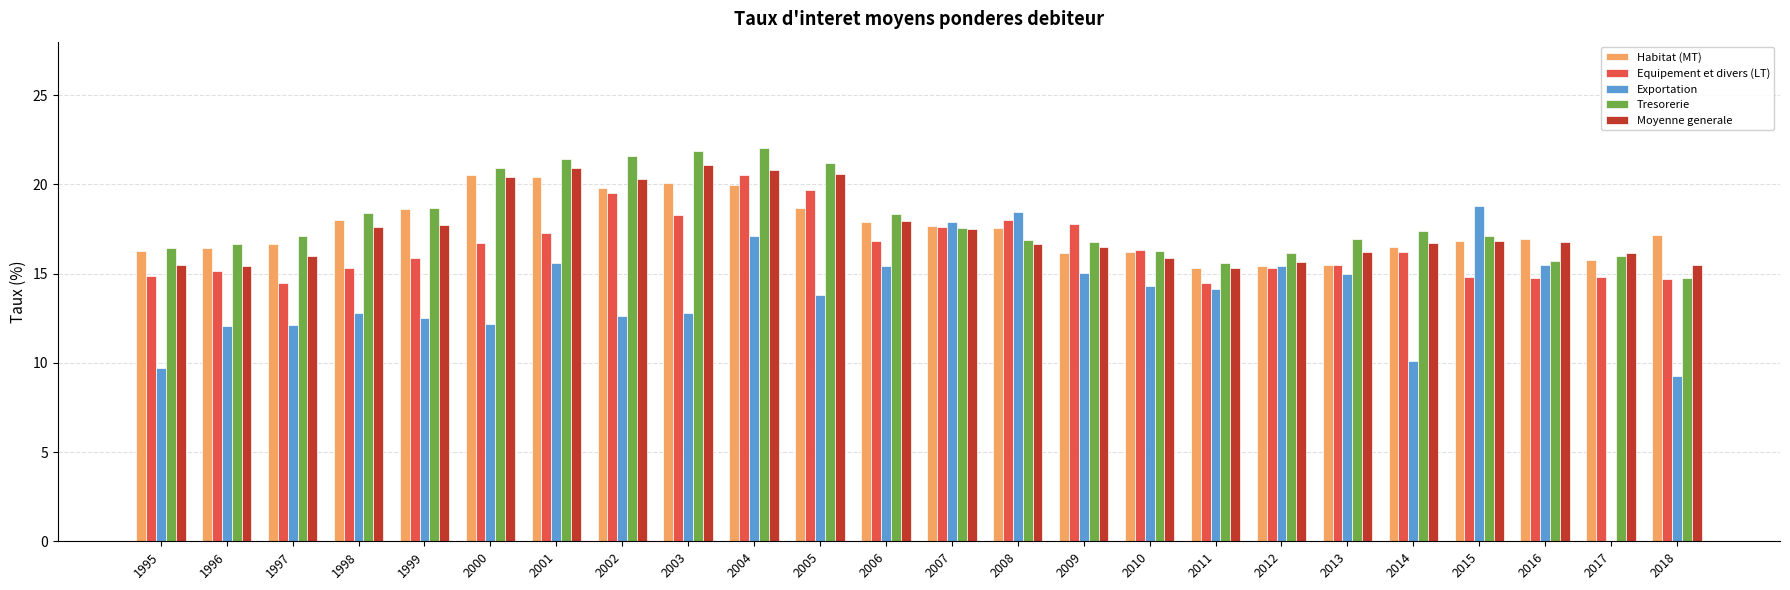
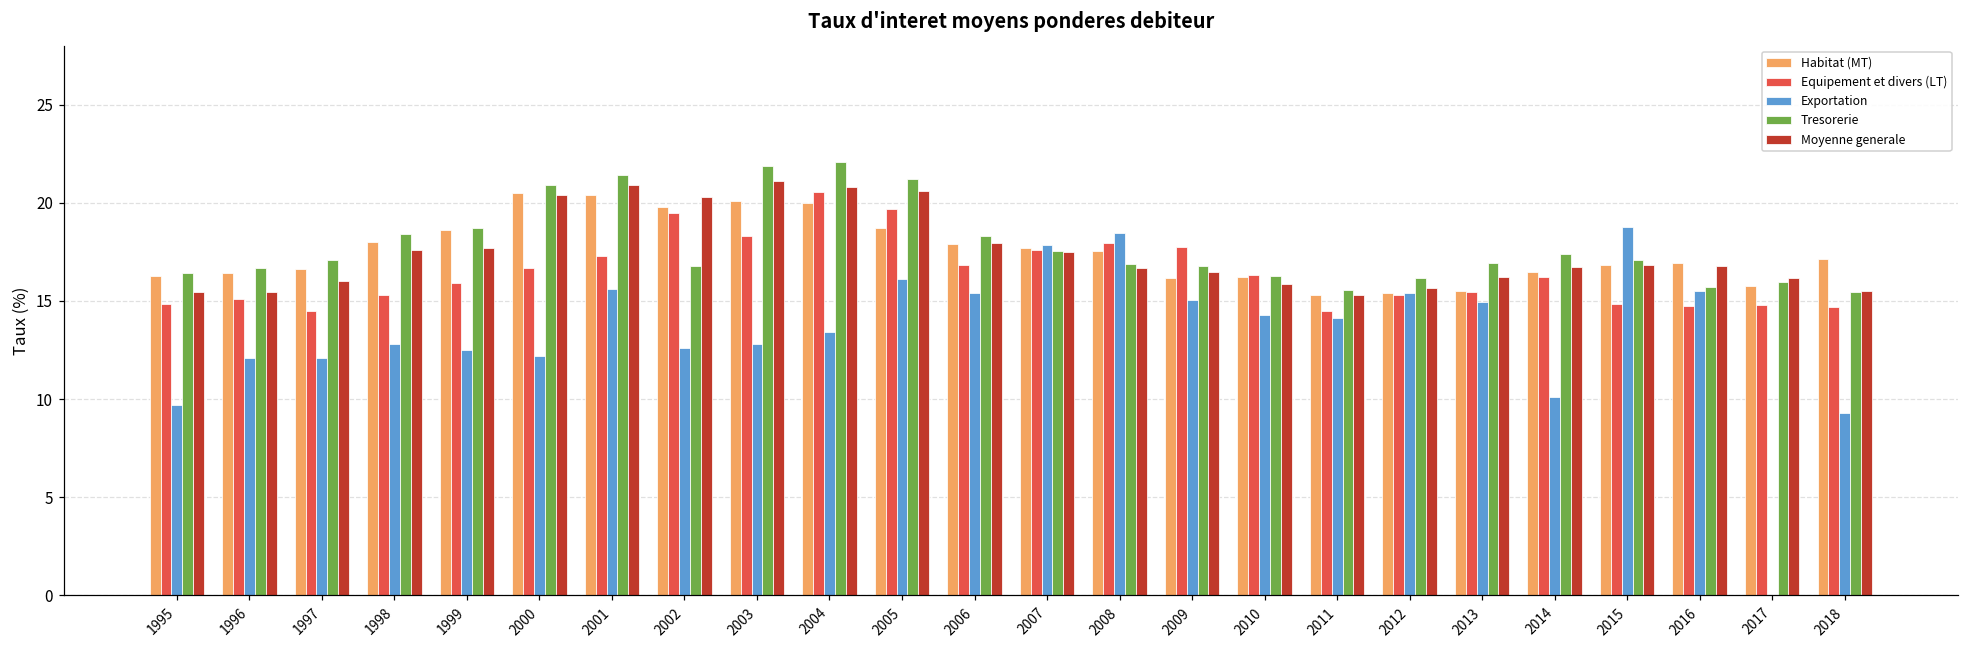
  {
    "Habitat (MT)": {
      "1995": 16.3,
      "1996": 16.5,
      "1997": 16.7,
      "1998": 18.0,
      "1999": 18.6,
      "2000": 20.5,
      "2001": 20.4,
      "2002": 19.8,
      "2003": 20.1,
      "2004": 20.0,
      "2005": 18.7,
      "2006": 17.9,
      "2007": 17.7,
      "2008": 17.5,
      "2009": 16.2,
      "2010": 16.2,
      "2011": 15.3,
      "2012": 15.4,
      "2013": 15.5,
      "2014": 16.5,
      "2015": 16.8,
      "2016": 17.0,
      "2017": 15.8,
      "2018": 17.2
    },
    "Exportation": {
      "1995": 9.7,
      "1996": 12.1,
      "1997": 12.1,
      "1998": 12.8,
      "1999": 12.5,
      "2000": 12.2,
      "2001": 15.6,
      "2002": 12.6,
      "2003": 12.8,
-     "2004": 17.1,
-     "2005": 13.8,
+     "2004": 13.4,
+     "2005": 16.1,
      "2006": 15.4,
      "2007": 17.9,
      "2008": 18.5,
      "2009": 15.0,
      "2010": 14.3,
      "2011": 14.1,
      "2012": 15.4,
      "2013": 15.0,
      "2014": 10.1,
      "2015": 18.8,
      "2016": 15.5,
      "2017": 0.0,
      "2018": 9.3
    },
    "Tresorerie": {
      "1995": 16.4,
      "1996": 16.7,
      "1997": 17.1,
      "1998": 18.4,
      "1999": 18.7,
      "2000": 20.9,
      "2001": 21.4,
-     "2002": 21.6,
+     "2002": 16.8,
      "2003": 21.9,
      "2004": 22.1,
      "2005": 21.2,
      "2006": 18.3,
      "2007": 17.5,
      "2008": 16.9,
      "2009": 16.8,
      "2010": 16.3,
      "2011": 15.6,
      "2012": 16.2,
      "2013": 17.0,
      "2014": 17.4,
      "2015": 17.1,
      "2016": 15.7,
      "2017": 16.0,
-     "2018": 14.8
+     "2018": 15.4
    }
  }
